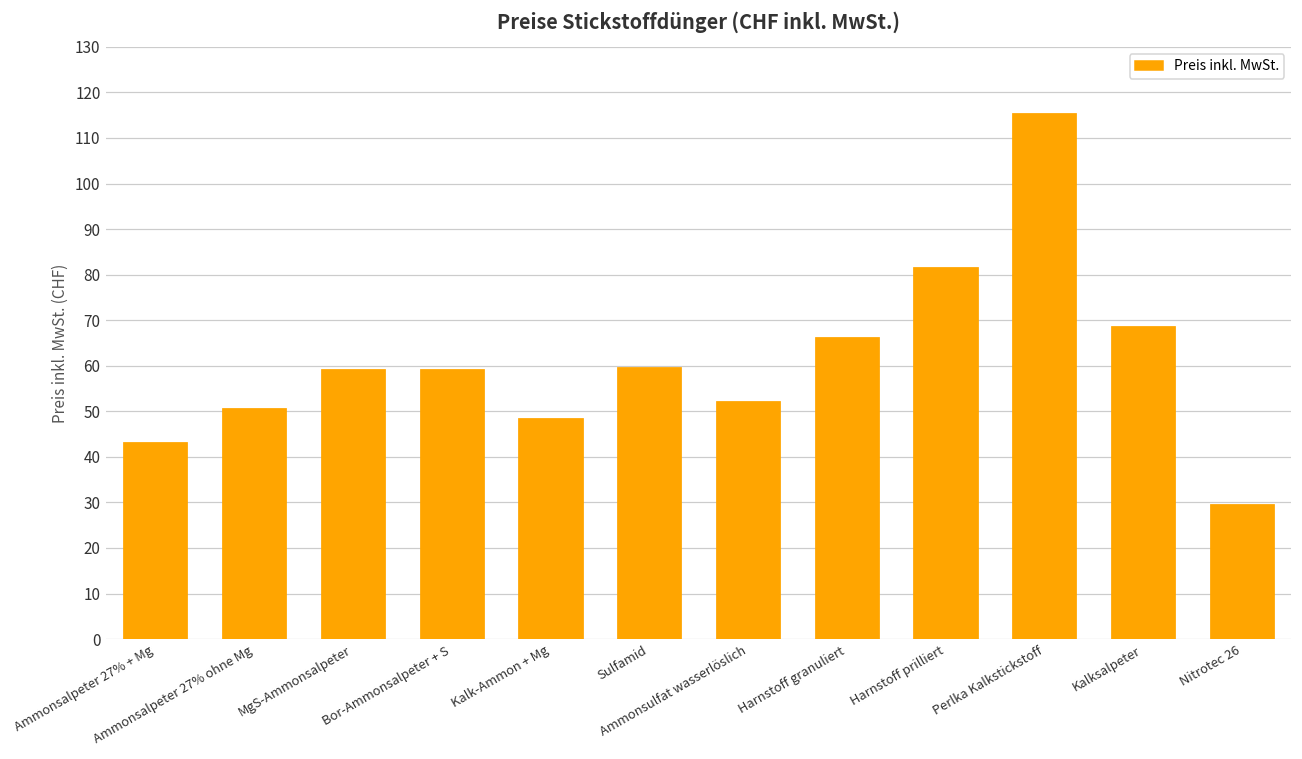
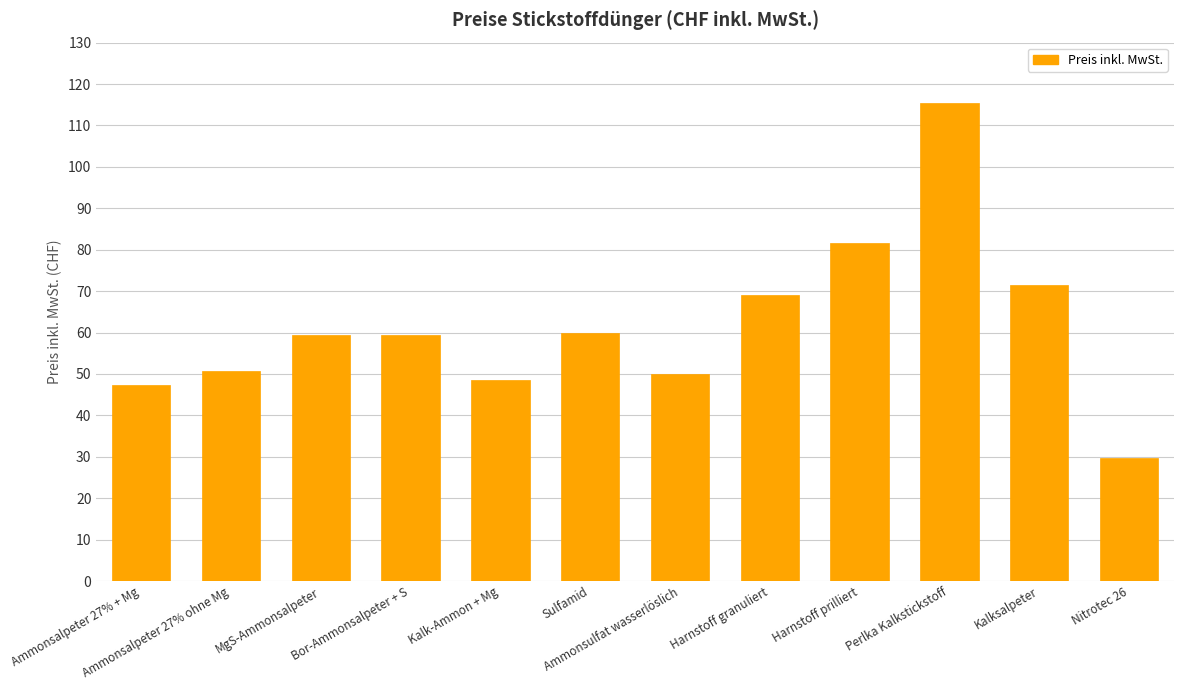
  {
-   "Ammonsalpeter 27% + Mg": 43,
+   "Ammonsalpeter 27% + Mg": 47,
    "Ammonsalpeter 27% ohne Mg": 51,
    "MgS-Ammonsalpeter": 59,
    "Bor-Ammonsalpeter + S": 59,
    "Kalk-Ammon + Mg": 49,
    "Sulfamid": 60,
-   "Ammonsulfat wasserlöslich": 52,
-   "Harnstoff granuliert": 66,
+   "Ammonsulfat wasserlöslich": 50,
+   "Harnstoff granuliert": 69,
    "Harnstoff prilliert": 82,
    "Perlka Kalkstickstoff": 115,
-   "Kalksalpeter": 69,
+   "Kalksalpeter": 72,
    "Nitrotec 26": 30
  }
